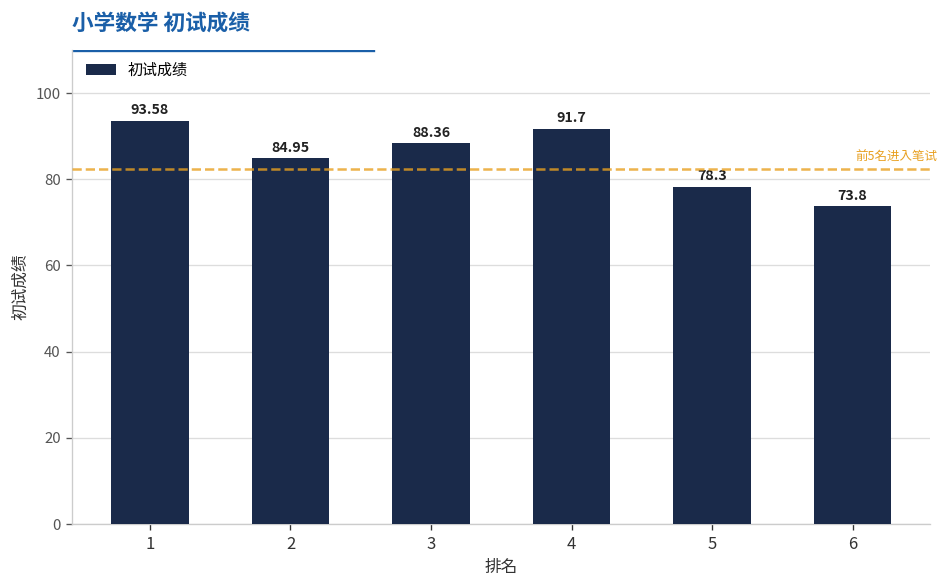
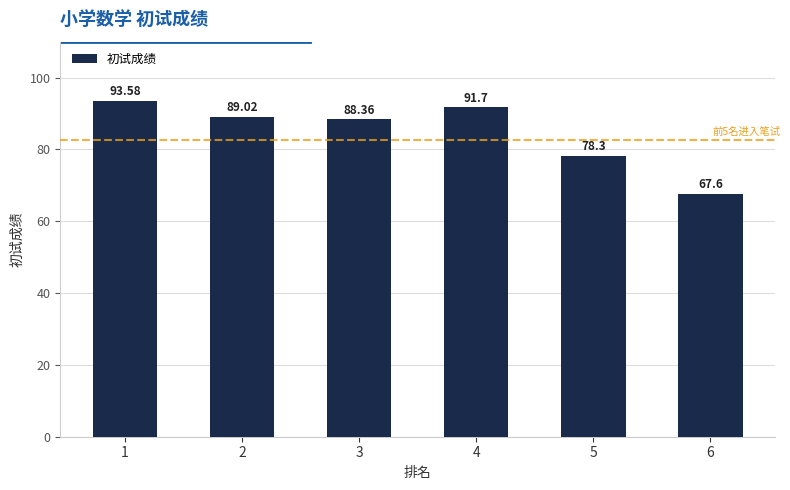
  {
    "1": 93.58,
-   "2": 84.95,
+   "2": 89.02,
    "3": 88.36,
    "4": 91.7,
    "5": 78.3,
-   "6": 73.8
+   "6": 67.6
  }
